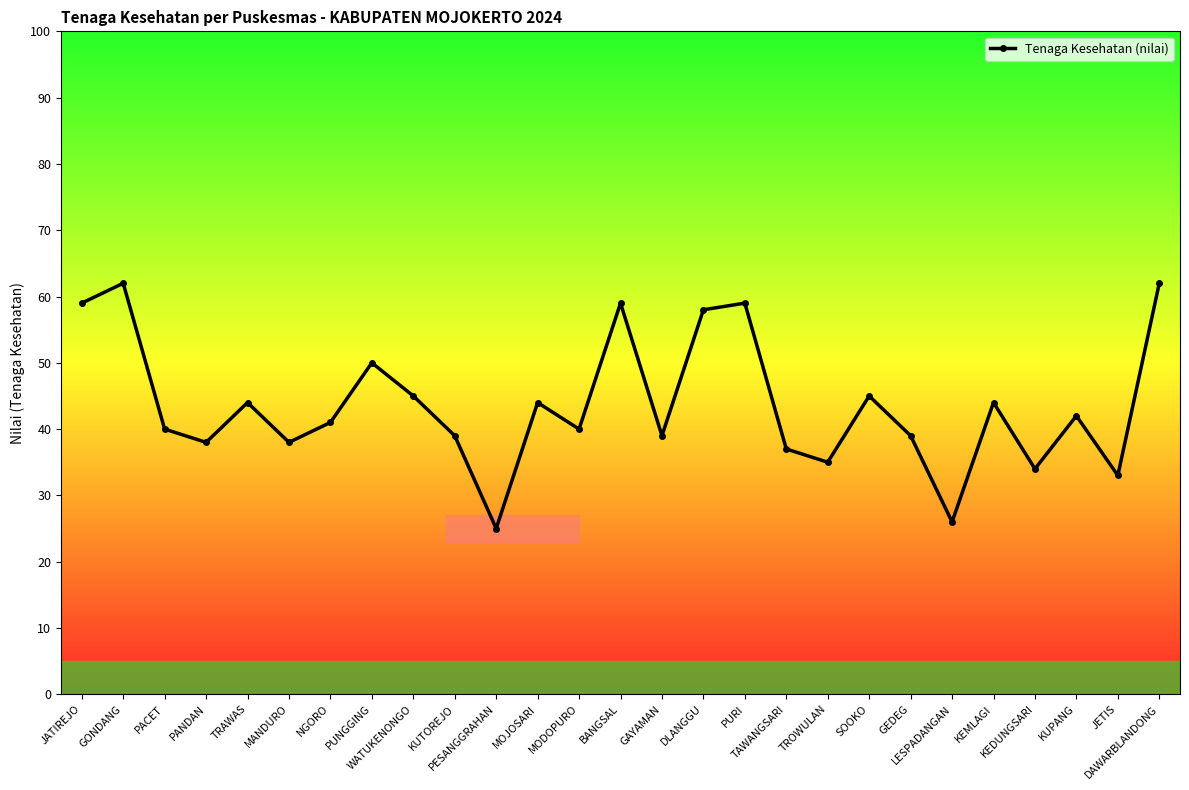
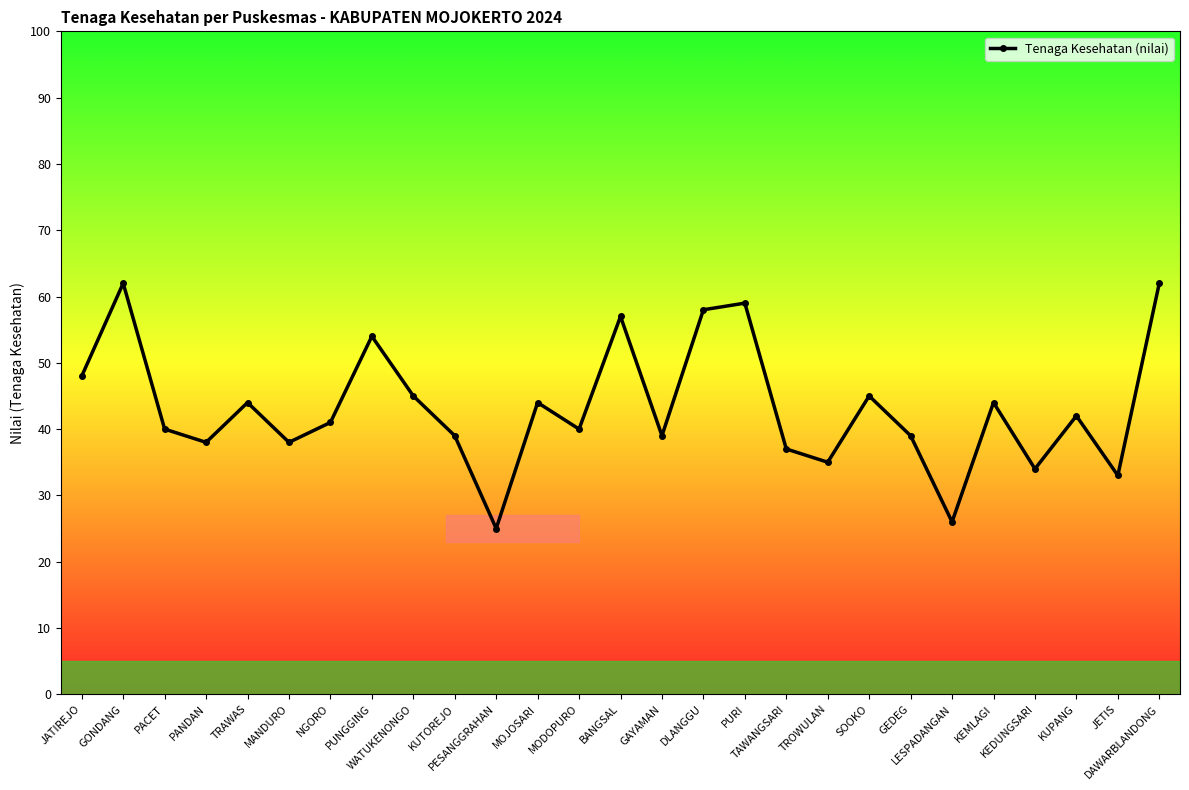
  {
-   "JATIREJO": 59,
+   "JATIREJO": 48,
    "GONDANG": 62,
    "PACET": 40,
    "PANDAN": 38,
    "TRAWAS": 44,
    "MANDURO": 38,
    "NGORO": 41,
-   "PUNGGING": 50,
+   "PUNGGING": 54,
    "WATUKENONGO": 45,
    "KUTOREJO": 39,
    "MOJOSARI": 44,
    "MODOPURO": 40,
-   "BANGSAL": 59,
+   "BANGSAL": 57,
    "GAYAMAN": 39,
    "DLANGGU": 58,
    "PURI": 59,
    "TAWANGSARI": 37,
    "TROWULAN": 35,
    "SOOKO": 45,
    "GEDEG": 39,
    "LESPADANGAN": 26,
    "KEMLAGI": 44,
    "KEDUNGSARI": 34,
    "KUPANG": 42,
    "JETIS": 33,
    "DAWARBLANDONG": 62
  }
